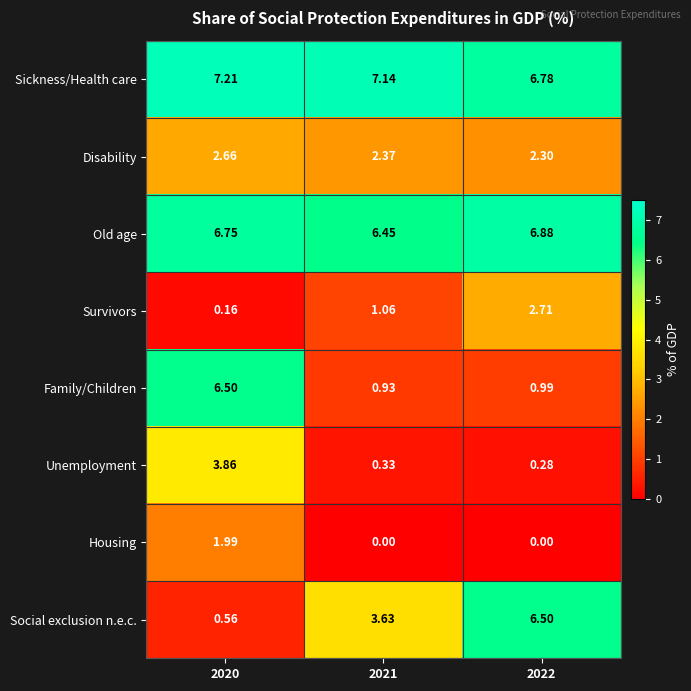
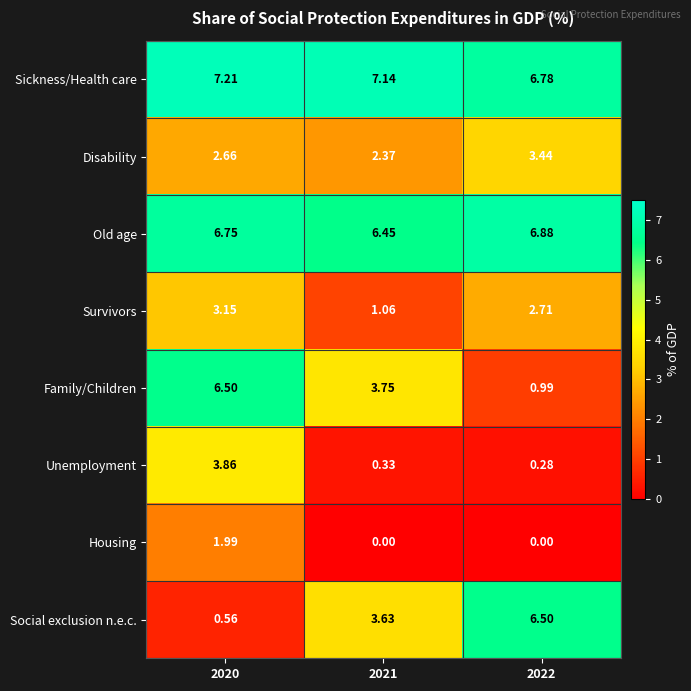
  {
    "Sickness/Health care": {
      "2020": 7.21,
      "2021": 7.14,
      "2022": 6.78
    },
    "Disability": {
      "2020": 2.66,
      "2021": 2.37,
-     "2022": 2.30
+     "2022": 3.44
    },
    "Old age": {
      "2020": 6.75,
      "2021": 6.45,
      "2022": 6.88
    },
    "Survivors": {
-     "2020": 0.16,
+     "2020": 3.15,
      "2021": 1.06,
      "2022": 2.71
    },
    "Family/Children": {
      "2020": 6.50,
-     "2021": 0.93,
+     "2021": 3.75,
      "2022": 0.99
    },
    "Unemployment": {
      "2020": 3.86,
      "2021": 0.33,
      "2022": 0.28
    },
    "Housing": {
      "2020": 1.99,
      "2021": 0.00,
      "2022": 0.00
    },
    "Social exclusion n.e.c.": {
      "2020": 0.56,
      "2021": 3.63,
      "2022": 6.50
    }
  }
